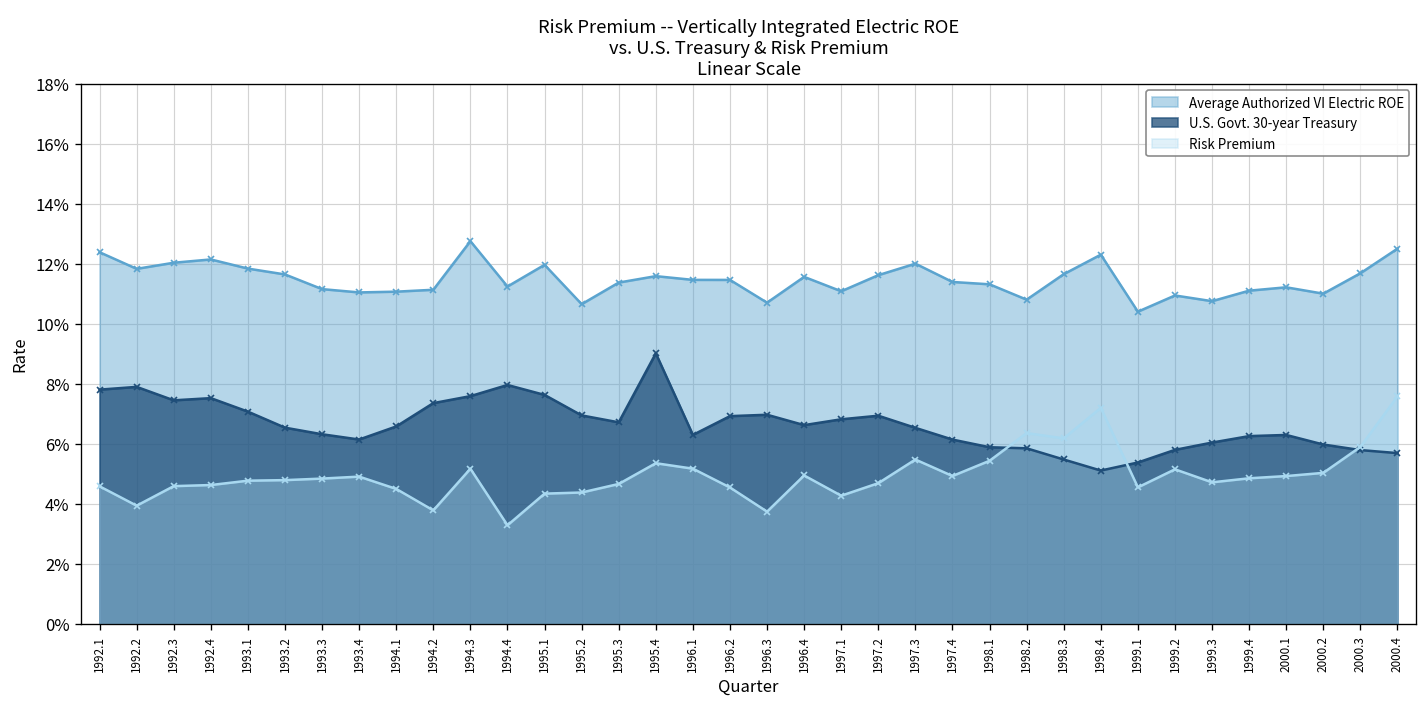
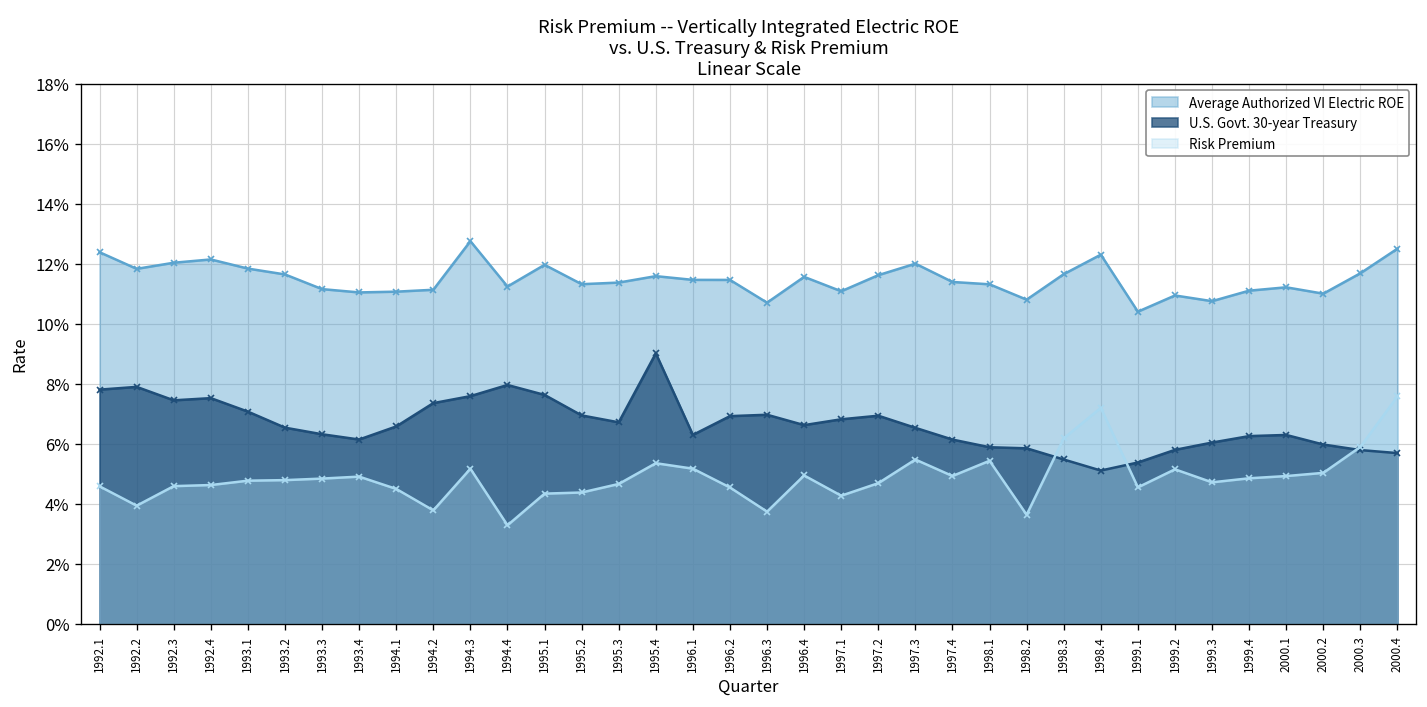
  {
    "Average Authorized VI Electric ROE": {
      "1992.1": "12.4%",
      "1992.2": "11.8%",
      "1992.3": "12.0%",
      "1992.4": "12.1%",
      "1993.1": "11.8%",
      "1993.2": "11.6%",
      "1993.3": "11.2%",
      "1993.4": "11.0%",
      "1994.1": "11.1%",
      "1994.2": "11.1%",
      "1994.3": "12.8%",
      "1994.4": "11.2%",
      "1995.1": "12.0%",
-     "1995.2": "10.7%",
+     "1995.2": "11.3%",
      "1995.3": "11.4%",
      "1995.4": "11.6%",
      "1996.1": "11.5%",
      "1996.2": "11.5%",
      "1996.3": "10.7%",
      "1996.4": "11.6%",
      "1997.1": "11.1%",
      "1997.2": "11.6%",
      "1997.3": "12.0%",
      "1997.4": "11.4%",
      "1998.1": "11.3%",
      "1998.2": "10.8%",
      "1998.3": "11.7%",
      "1998.4": "12.3%",
      "1999.1": "10.4%",
      "1999.2": "10.9%",
      "1999.3": "10.8%",
      "1999.4": "11.1%",
      "2000.1": "11.2%",
      "2000.2": "11.0%",
      "2000.3": "11.7%",
      "2000.4": "12.5%"
    },
    "U.S. Govt. 30-year Treasury": {
      "1992.1": "7.8%",
      "1992.2": "7.9%",
      "1992.3": "7.4%",
      "1992.4": "7.5%",
      "1993.1": "7.1%",
      "1993.2": "6.5%",
      "1993.3": "6.3%",
      "1993.4": "6.1%",
      "1994.1": "6.6%",
      "1994.2": "7.4%",
      "1994.3": "7.6%",
      "1994.4": "8.0%",
      "1995.1": "7.6%",
      "1995.2": "6.9%",
      "1995.3": "6.7%",
      "1995.4": "9.0%",
      "1996.1": "6.3%",
      "1996.2": "6.9%",
      "1996.3": "7.0%",
      "1996.4": "6.6%",
      "1997.1": "6.8%",
      "1997.2": "6.9%",
      "1997.3": "6.5%",
      "1997.4": "6.1%",
      "1998.1": "5.9%",
      "1998.2": "5.8%",
      "1998.3": "5.5%",
      "1998.4": "5.1%",
      "1999.1": "5.4%",
      "1999.2": "5.8%",
      "1999.3": "6.0%",
      "1999.4": "6.3%",
      "2000.1": "6.3%",
      "2000.2": "6.0%",
      "2000.3": "5.8%",
      "2000.4": "5.7%"
    },
    "Risk Premium": {
      "1992.1": "4.6%",
      "1992.2": "3.9%",
      "1992.3": "4.6%",
      "1992.4": "4.6%",
      "1993.1": "4.8%",
      "1993.2": "4.8%",
      "1993.3": "4.8%",
      "1993.4": "4.9%",
      "1994.1": "4.5%",
      "1994.2": "3.8%",
      "1994.3": "5.2%",
      "1994.4": "3.3%",
      "1995.1": "4.3%",
      "1995.2": "4.4%",
      "1995.3": "4.7%",
      "1995.4": "5.3%",
      "1996.1": "5.2%",
      "1996.2": "4.5%",
      "1996.3": "3.7%",
      "1996.4": "4.9%",
      "1997.1": "4.3%",
      "1997.2": "4.7%",
      "1997.3": "5.5%",
      "1997.4": "4.9%",
      "1998.1": "5.4%",
-     "1998.2": "6.4%",
+     "1998.2": "3.6%",
      "1998.3": "6.2%",
      "1998.4": "7.2%",
      "1999.1": "4.5%",
      "1999.2": "5.1%",
      "1999.3": "4.7%",
      "1999.4": "4.8%",
      "2000.1": "4.9%",
      "2000.2": "5.0%",
      "2000.3": "5.9%",
      "2000.4": "7.6%"
    }
  }
